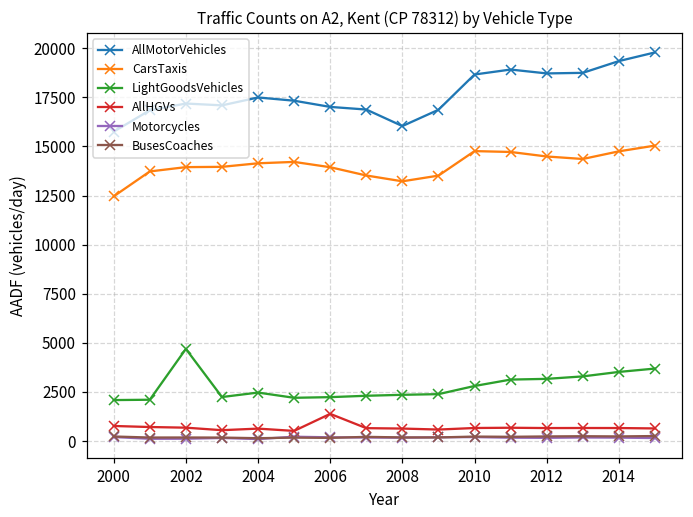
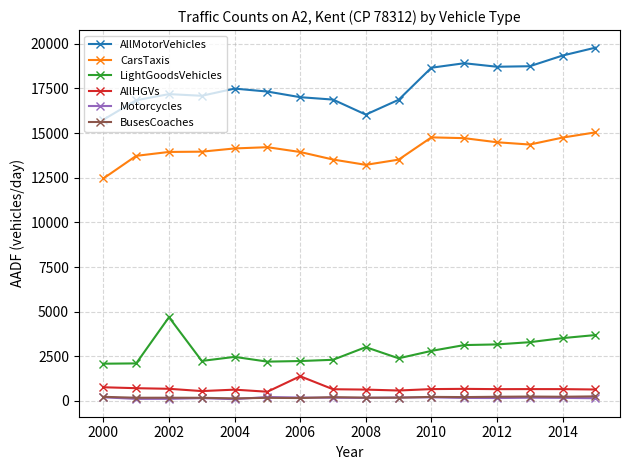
  {
    "AllMotorVehicles": {
      "2004": 17500,
      "2006": 17000,
      "2008": 16000,
      "2010": 18700,
      "2012": 18700,
      "2014": 19300
    },
    "CarsTaxis": {
      "2000": 12500,
      "2002": 13900,
      "2004": 14100,
      "2006": 13900,
      "2008": 13200,
      "2010": 14800,
      "2012": 14500,
      "2014": 14800
    },
    "LightGoodsVehicles": {
      "2000": 2100,
      "2002": 4700,
      "2004": 2500,
      "2006": 2200,
-     "2008": 2400,
+     "2008": 3000,
      "2010": 2800,
      "2012": 3200,
      "2014": 3500
    },
    "AllHGVs": {
      "2000": 800,
      "2002": 700,
      "2004": 600,
      "2006": 1400,
      "2008": 600,
      "2010": 700,
      "2012": 700,
      "2014": 700
    }
  }
